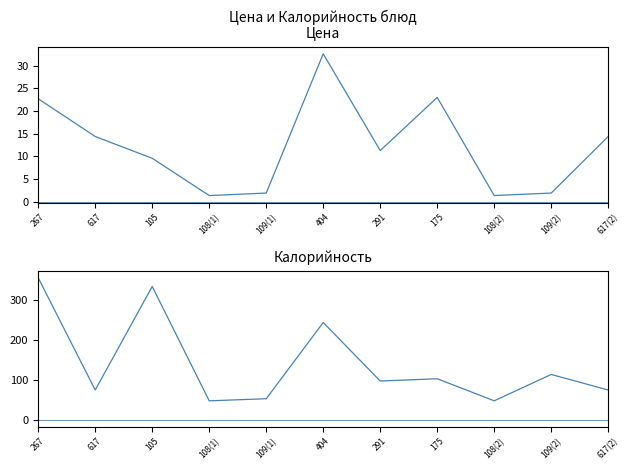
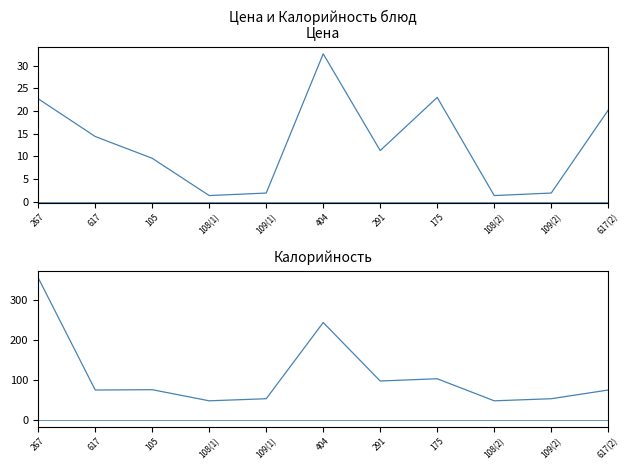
  {
    "Цена и Калорийность блюд Цена": {
      "267": 23,
      "617": 14,
      "105": 10,
      "108(1)": 1,
      "109(1)": 2,
      "404": 33,
      "291": 11,
      "175": 23,
      "108(2)": 1,
      "109(2)": 2,
-     "617(2)": 14
+     "617(2)": 20
    },
    "Калорийность": {
      "267": 350,
      "617": 70,
-     "105": 330,
+     "105": 70,
      "108(1)": 50,
      "109(1)": 50,
      "404": 240,
      "291": 100,
      "175": 100,
      "108(2)": 50,
-     "109(2)": 110,
+     "109(2)": 50,
      "617(2)": 70
    }
  }
